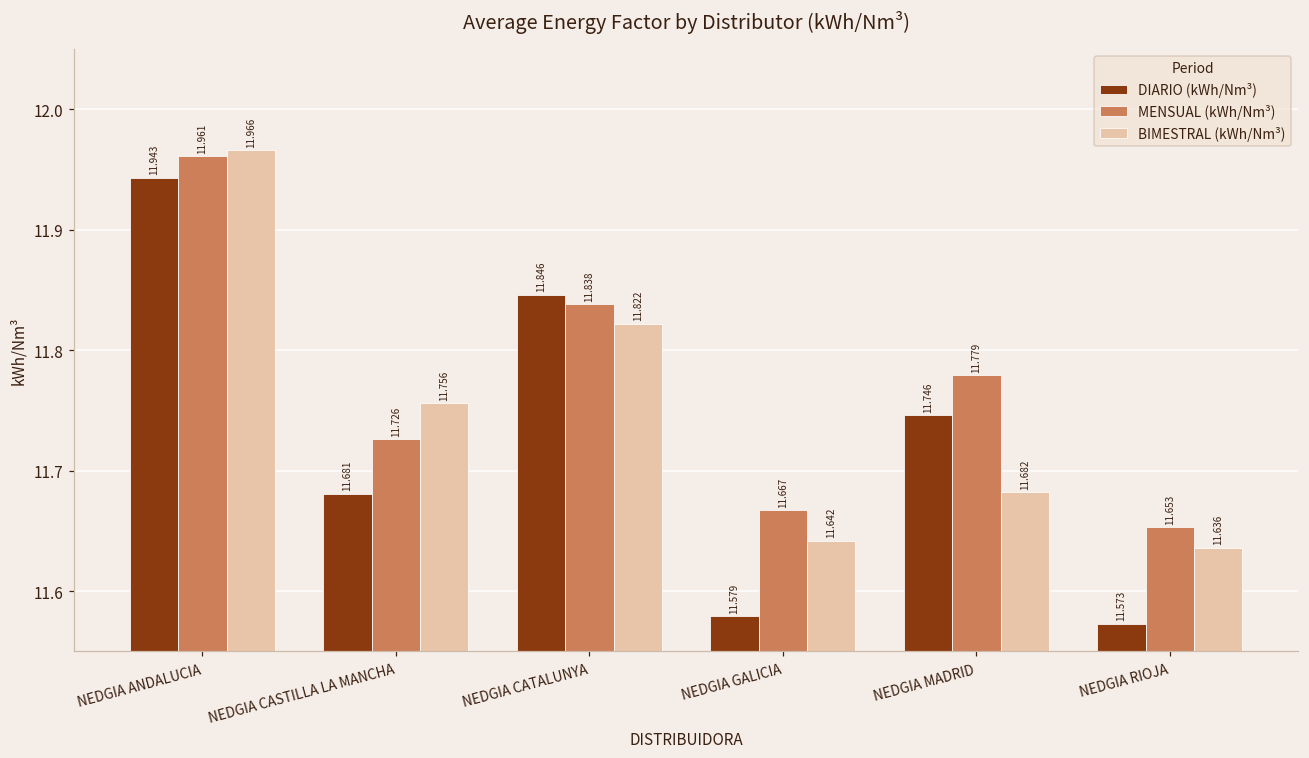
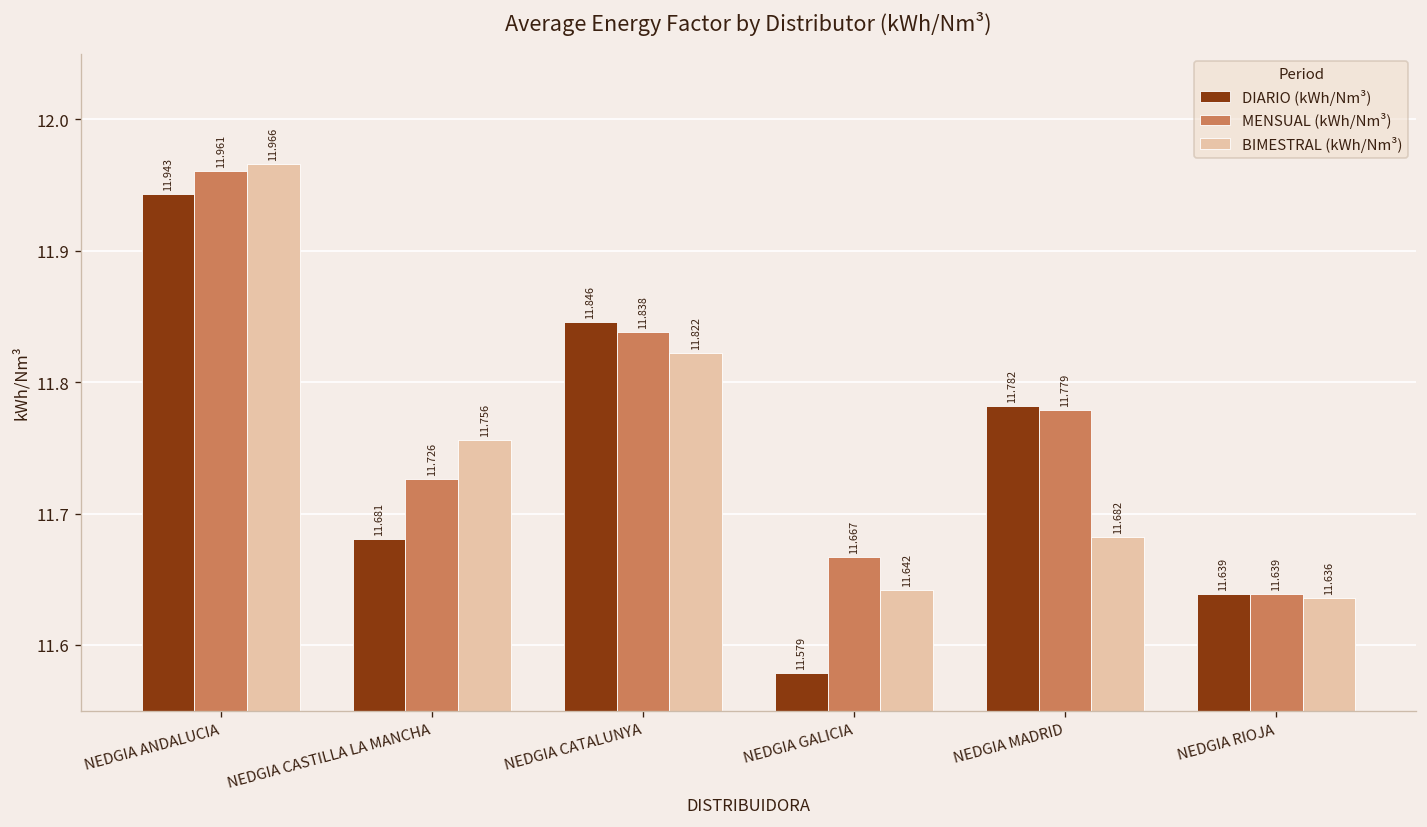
  {
    "DIARIO (kWh/Nm³)": {
      "NEDGIA ANDALUCIA": 11.943,
      "NEDGIA CASTILLA LA MANCHA": 11.681,
      "NEDGIA CATALUNYA": 11.846,
      "NEDGIA GALICIA": 11.579,
-     "NEDGIA MADRID": 11.746,
-     "NEDGIA RIOJA": 11.573
+     "NEDGIA MADRID": 11.782,
+     "NEDGIA RIOJA": 11.639
    },
    "MENSUAL (kWh/Nm³)": {
      "NEDGIA ANDALUCIA": 11.961,
      "NEDGIA CASTILLA LA MANCHA": 11.726,
      "NEDGIA CATALUNYA": 11.838,
      "NEDGIA GALICIA": 11.667,
      "NEDGIA MADRID": 11.779,
-     "NEDGIA RIOJA": 11.653
+     "NEDGIA RIOJA": 11.639
    },
    "BIMESTRAL (kWh/Nm³)": {
      "NEDGIA ANDALUCIA": 11.966,
      "NEDGIA CASTILLA LA MANCHA": 11.756,
      "NEDGIA CATALUNYA": 11.822,
      "NEDGIA GALICIA": 11.642,
      "NEDGIA MADRID": 11.682,
      "NEDGIA RIOJA": 11.636
    }
  }
